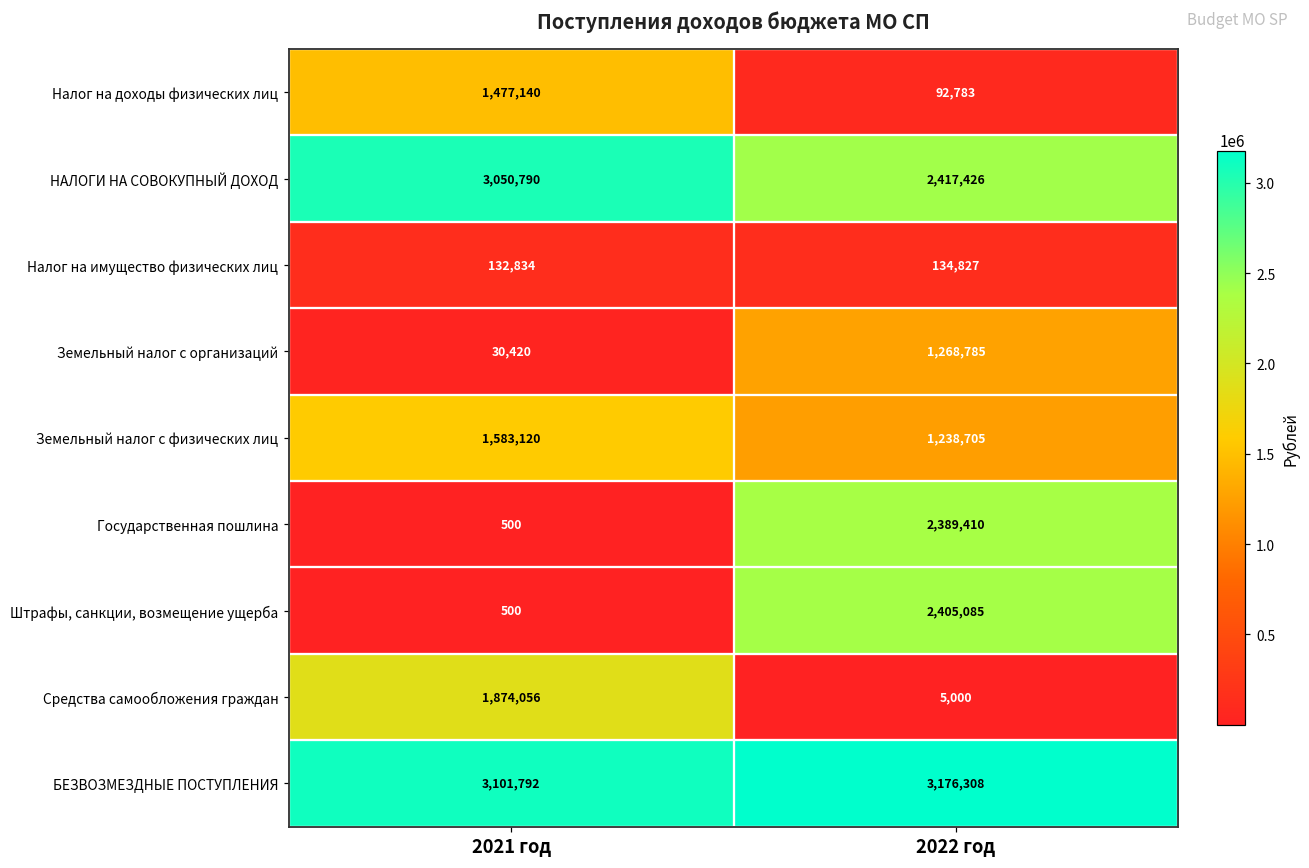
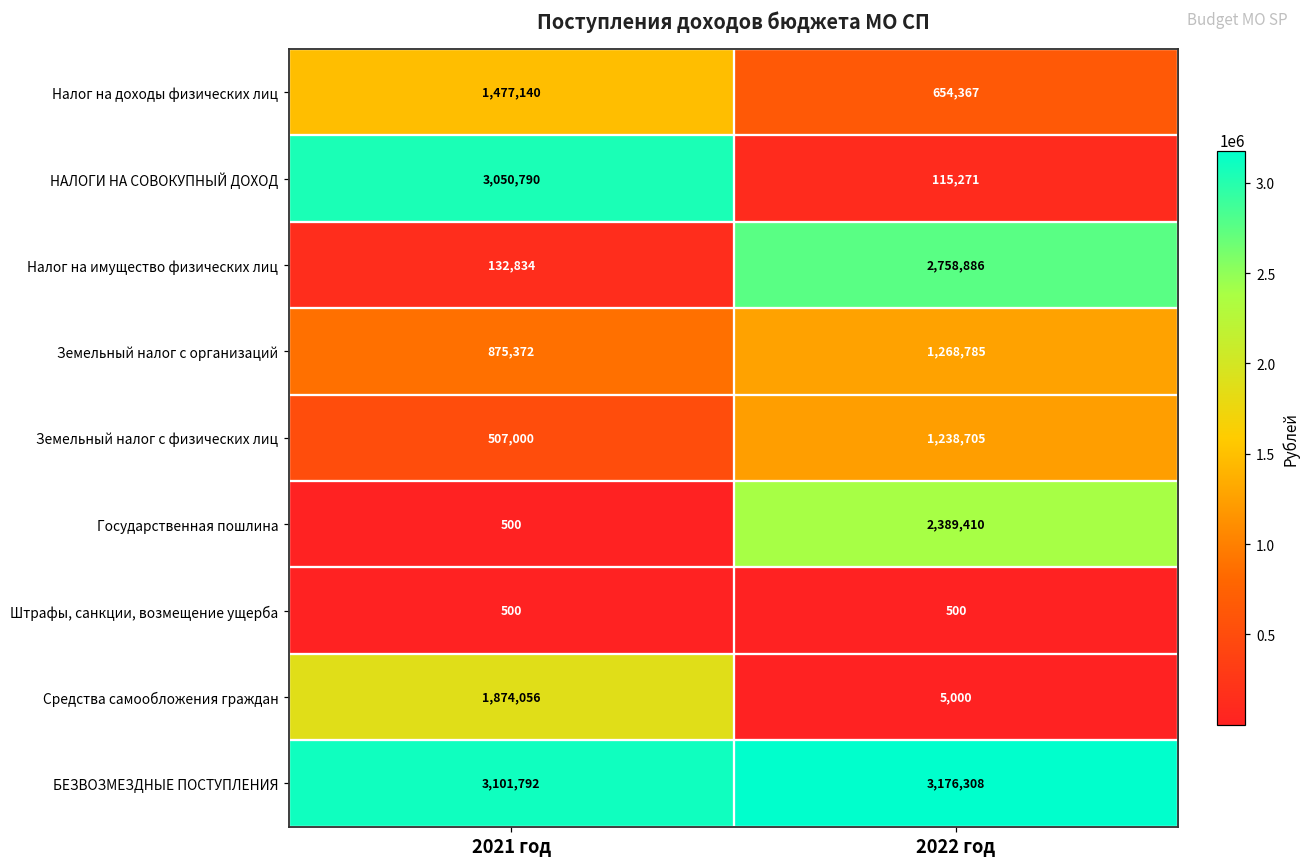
  {
    "Налог на доходы физических лиц": {
      "2021 год": "1,477,140",
-     "2022 год": "92,783"
+     "2022 год": "654,367"
    },
    "НАЛОГИ НА СОВОКУПНЫЙ ДОХОД": {
      "2021 год": "3,050,790",
-     "2022 год": "2,417,426"
+     "2022 год": "115,271"
    },
    "Налог на имущество физических лиц": {
      "2021 год": "132,834",
-     "2022 год": "134,827"
+     "2022 год": "2,758,886"
    },
    "Земельный налог с организаций": {
-     "2021 год": "30,420",
+     "2021 год": "875,372",
      "2022 год": "1,268,785"
    },
    "Земельный налог с физических лиц": {
-     "2021 год": "1,583,120",
+     "2021 год": "507,000",
      "2022 год": "1,238,705"
    },
    "Государственная пошлина": {
      "2021 год": "500",
      "2022 год": "2,389,410"
    },
    "Штрафы, санкции, возмещение ущерба": {
      "2021 год": "500",
-     "2022 год": "2,405,085"
+     "2022 год": "500"
    },
    "Средства самообложения граждан": {
      "2021 год": "1,874,056",
      "2022 год": "5,000"
    },
    "БЕЗВОЗМЕЗДНЫЕ ПОСТУПЛЕНИЯ": {
      "2021 год": "3,101,792",
      "2022 год": "3,176,308"
    }
  }
